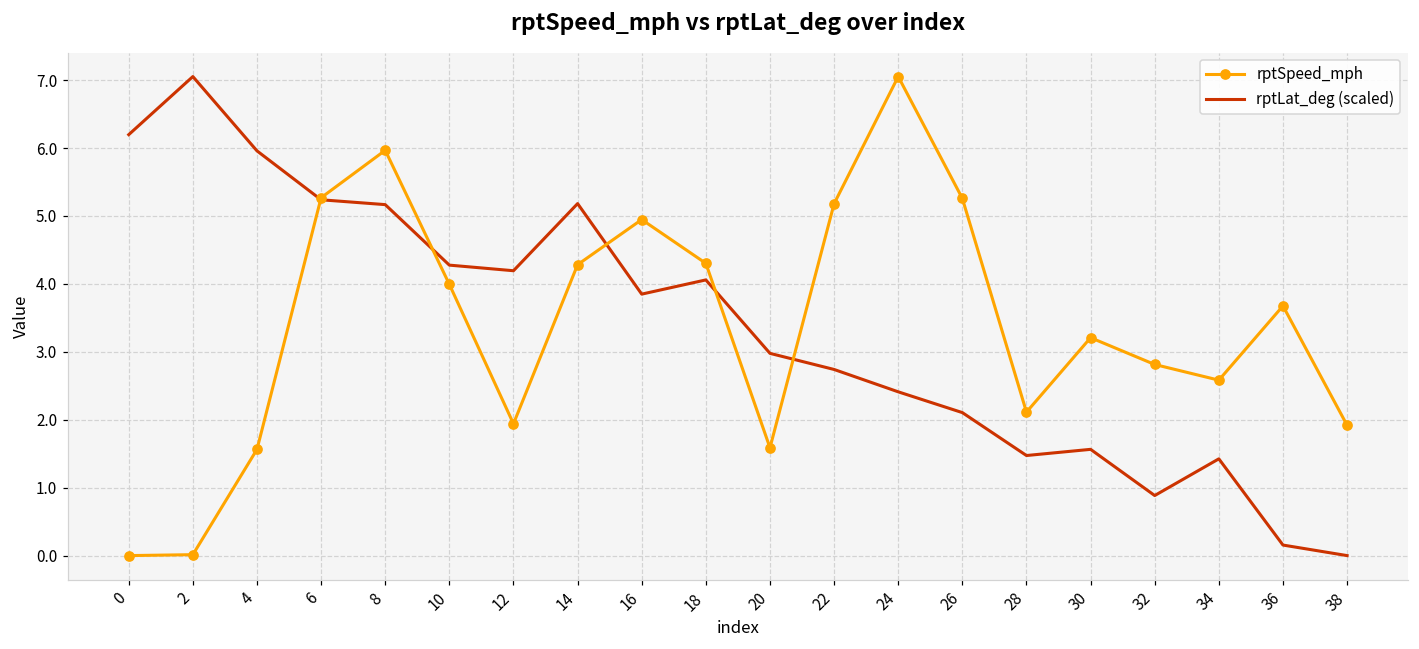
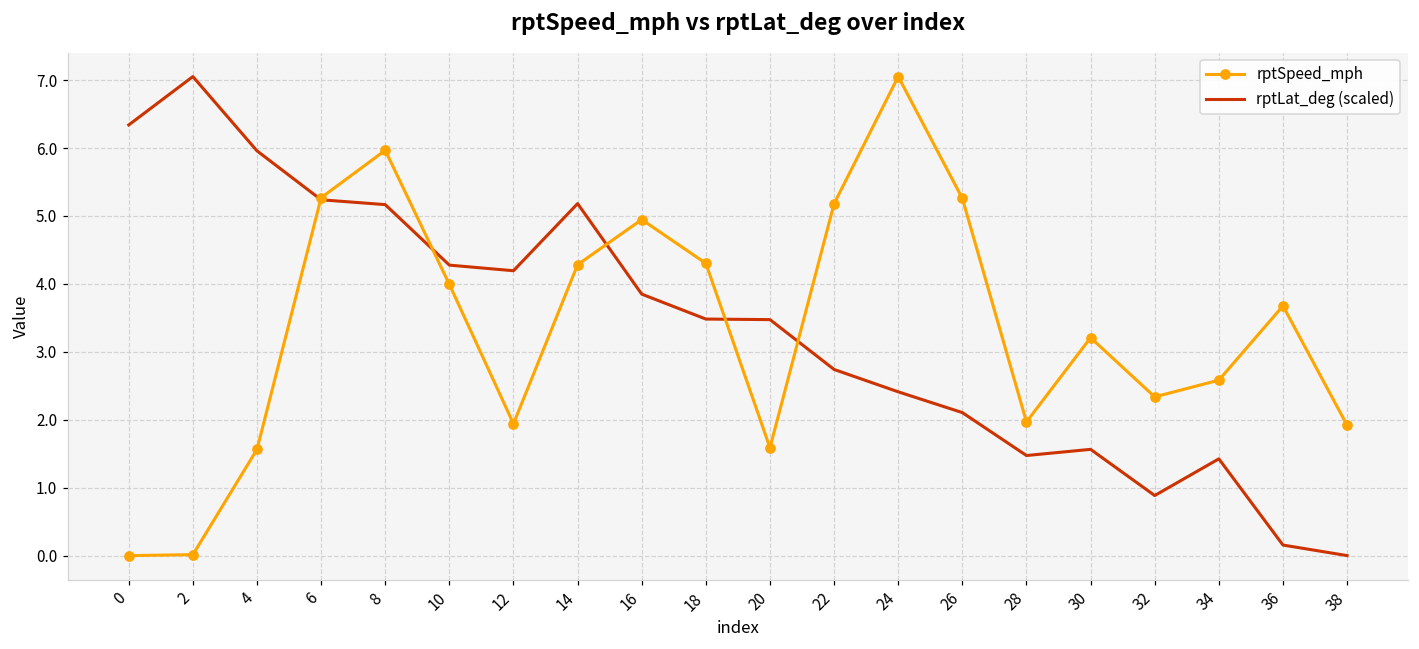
  {
    "rptSpeed_mph": {
      "0": 0.0,
      "2": 0.0,
      "4": 1.6,
      "8": 6.0,
      "10": 4.0,
      "12": 1.9,
      "14": 4.3,
      "16": 4.9,
      "18": 4.3,
      "20": 1.6,
      "22": 5.2,
      "24": 7.1,
      "26": 5.3,
-     "28": 2.1,
+     "28": 2.0,
      "30": 3.2,
-     "32": 2.8,
+     "32": 2.3,
      "34": 2.6,
      "36": 3.7,
      "38": 1.9
    },
    "rptLat_deg (scaled)": {
-     "0": 6.2,
+     "0": 6.3,
      "2": 7.1,
      "4": 6.0,
      "8": 5.2,
      "10": 4.3,
      "12": 4.2,
      "14": 5.2,
      "16": 3.8,
-     "18": 4.1,
-     "20": 3.0,
+     "18": 3.5,
+     "20": 3.5,
      "22": 2.7,
      "24": 2.4,
      "26": 2.1,
      "28": 1.5,
      "30": 1.6,
      "32": 0.9,
      "34": 1.4,
      "36": 0.2,
      "38": 0.0
    }
  }
